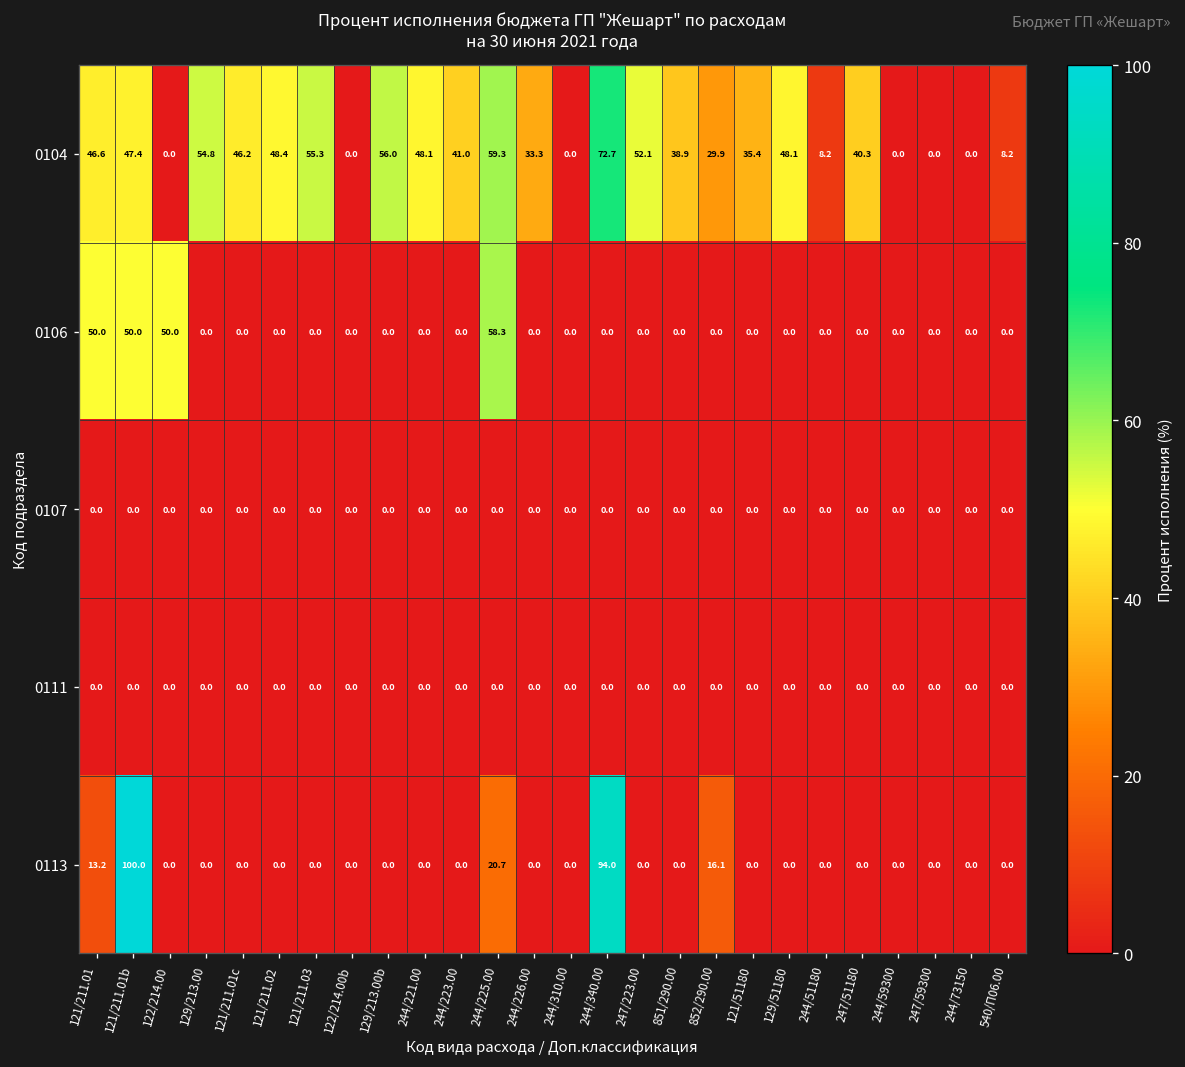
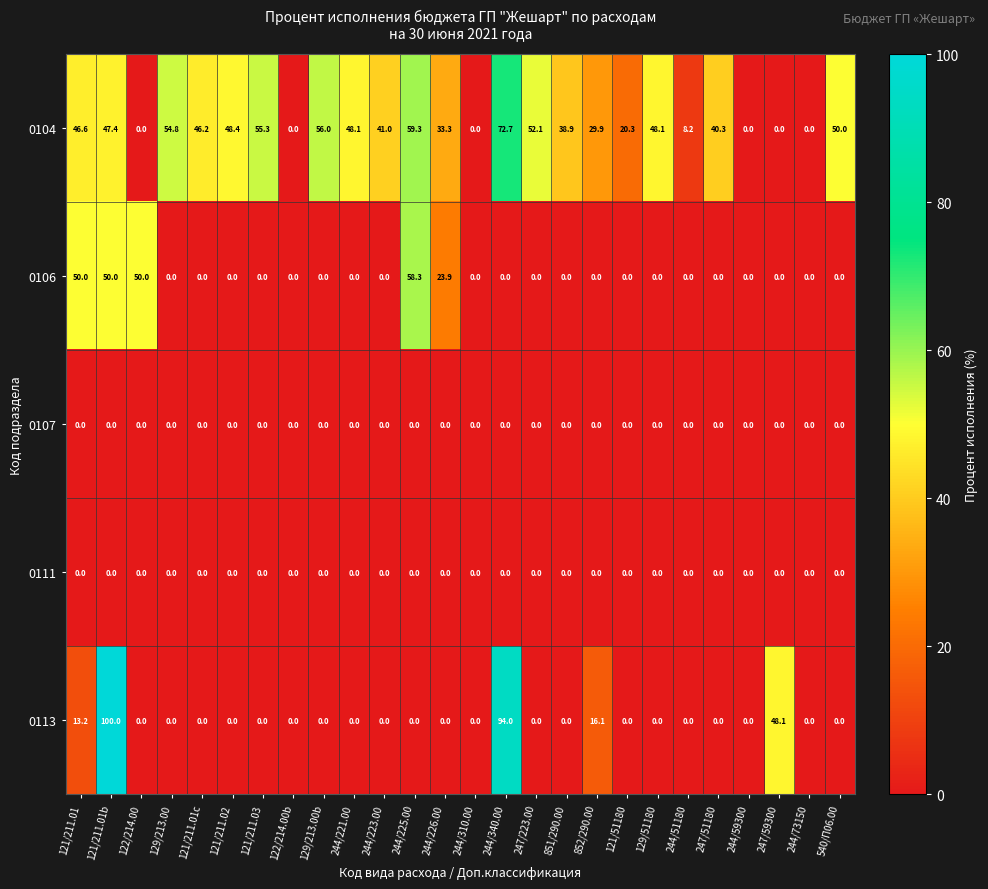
  {
    "0104": {
      "121/211.01": 46.6,
      "121/211.01b": 47.4,
      "122/214.00": 0.0,
      "129/213.00": 54.8,
      "121/211.01c": 46.2,
      "121/211.02": 48.4,
      "121/211.03": 55.3,
      "122/214.00b": 0.0,
      "129/213.00b": 56.0,
      "244/221.00": 48.1,
      "244/223.00": 41.0,
      "244/225.00": 59.3,
      "244/226.00": 33.3,
      "244/310.00": 0.0,
      "244/340.00": 72.7,
      "247/223.00": 52.1,
      "851/290.00": 38.9,
      "852/290.00": 29.9,
-     "121/51180": 35.4,
+     "121/51180": 20.3,
      "129/51180": 48.1,
      "244/51180": 8.2,
      "247/51180": 40.3,
      "244/59300": 0.0,
      "247/59300": 0.0,
      "244/73150": 0.0,
-     "540/П06.00": 8.2
+     "540/П06.00": 50.0
    },
    "0106": {
      "121/211.01": 50.0,
      "121/211.01b": 50.0,
      "122/214.00": 50.0,
      "129/213.00": 0.0,
      "121/211.01c": 0.0,
      "121/211.02": 0.0,
      "121/211.03": 0.0,
      "122/214.00b": 0.0,
      "129/213.00b": 0.0,
      "244/221.00": 0.0,
      "244/223.00": 0.0,
      "244/225.00": 58.3,
-     "244/226.00": 0.0,
+     "244/226.00": 23.9,
      "244/310.00": 0.0,
      "244/340.00": 0.0,
      "247/223.00": 0.0,
      "851/290.00": 0.0,
      "852/290.00": 0.0,
      "121/51180": 0.0,
      "129/51180": 0.0,
      "244/51180": 0.0,
      "247/51180": 0.0,
      "244/59300": 0.0,
      "247/59300": 0.0,
      "244/73150": 0.0,
      "540/П06.00": 0.0
    },
    "0107": {
      "121/211.01": 0.0,
      "121/211.01b": 0.0,
      "122/214.00": 0.0,
      "129/213.00": 0.0,
      "121/211.01c": 0.0,
      "121/211.02": 0.0,
      "121/211.03": 0.0,
      "122/214.00b": 0.0,
      "129/213.00b": 0.0,
      "244/221.00": 0.0,
      "244/223.00": 0.0,
      "244/225.00": 0.0,
      "244/226.00": 0.0,
      "244/310.00": 0.0,
      "244/340.00": 0.0,
      "247/223.00": 0.0,
      "851/290.00": 0.0,
      "852/290.00": 0.0,
      "121/51180": 0.0,
      "129/51180": 0.0,
      "244/51180": 0.0,
      "247/51180": 0.0,
      "244/59300": 0.0,
      "247/59300": 0.0,
      "244/73150": 0.0,
      "540/П06.00": 0.0
    },
    "0111": {
      "121/211.01": 0.0,
      "121/211.01b": 0.0,
      "122/214.00": 0.0,
      "129/213.00": 0.0,
      "121/211.01c": 0.0,
      "121/211.02": 0.0,
      "121/211.03": 0.0,
      "122/214.00b": 0.0,
      "129/213.00b": 0.0,
      "244/221.00": 0.0,
      "244/223.00": 0.0,
      "244/225.00": 0.0,
      "244/226.00": 0.0,
      "244/310.00": 0.0,
      "244/340.00": 0.0,
      "247/223.00": 0.0,
      "851/290.00": 0.0,
      "852/290.00": 0.0,
      "121/51180": 0.0,
      "129/51180": 0.0,
      "244/51180": 0.0,
      "247/51180": 0.0,
      "244/59300": 0.0,
      "247/59300": 0.0,
      "244/73150": 0.0,
      "540/П06.00": 0.0
    },
    "0113": {
      "121/211.01": 13.2,
      "121/211.01b": 100.0,
      "122/214.00": 0.0,
      "129/213.00": 0.0,
      "121/211.01c": 0.0,
      "121/211.02": 0.0,
      "121/211.03": 0.0,
      "122/214.00b": 0.0,
      "129/213.00b": 0.0,
      "244/221.00": 0.0,
      "244/223.00": 0.0,
-     "244/225.00": 20.7,
+     "244/225.00": 0.0,
      "244/226.00": 0.0,
      "244/310.00": 0.0,
      "244/340.00": 94.0,
      "247/223.00": 0.0,
      "851/290.00": 0.0,
      "852/290.00": 16.1,
      "121/51180": 0.0,
      "129/51180": 0.0,
      "244/51180": 0.0,
      "247/51180": 0.0,
      "244/59300": 0.0,
-     "247/59300": 0.0,
+     "247/59300": 48.1,
      "244/73150": 0.0,
      "540/П06.00": 0.0
    }
  }
